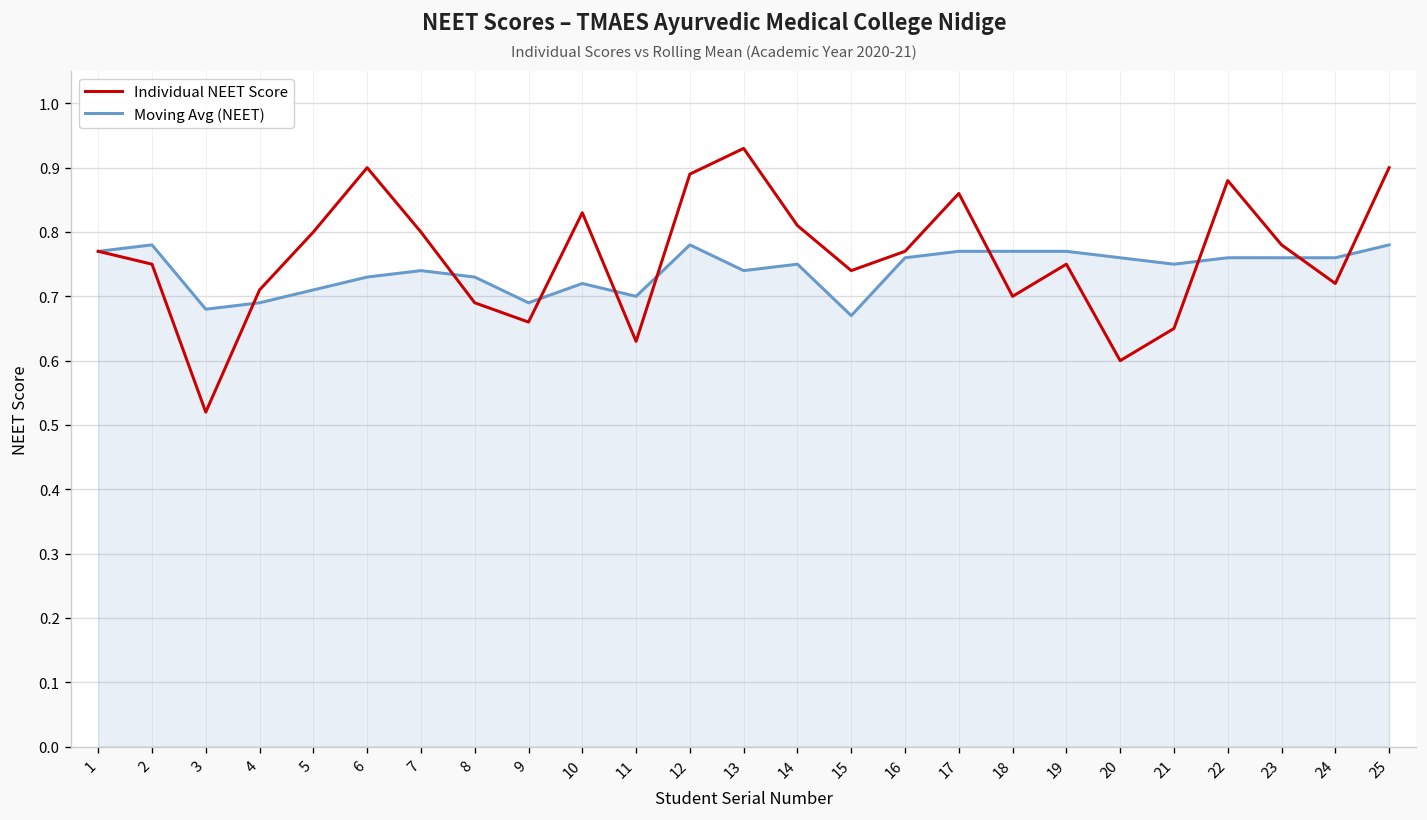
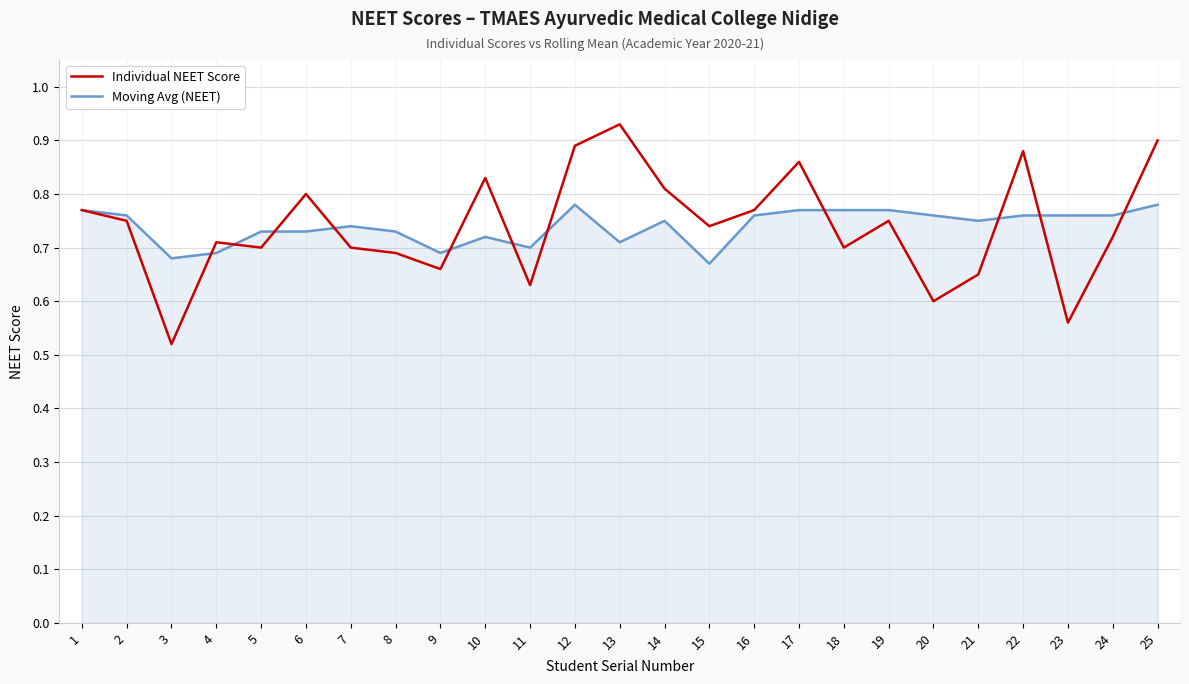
  {
    "Individual NEET Score": {
      "2": 0.75,
      "3": 0.52,
      "4": 0.71,
-     "5": 0.8,
-     "6": 0.9,
-     "7": 0.8,
+     "5": 0.7,
+     "6": 0.8,
+     "7": 0.7,
      "8": 0.69,
      "9": 0.66,
      "10": 0.83,
      "11": 0.63,
      "12": 0.89,
      "13": 0.93,
      "14": 0.81,
      "15": 0.74,
      "16": 0.77,
      "17": 0.86,
      "18": 0.70,
      "19": 0.75,
      "20": 0.60,
      "21": 0.65,
      "22": 0.88,
-     "23": 0.78,
+     "23": 0.56,
      "24": 0.72,
      "25": 0.90
    },
    "Moving Avg (NEET)": {
-     "2": 0.78,
+     "2": 0.76,
      "3": 0.68,
      "4": 0.69,
-     "5": 0.71,
+     "5": 0.73,
      "6": 0.73,
      "7": 0.74,
      "8": 0.73,
      "9": 0.69,
      "10": 0.72,
      "11": 0.70,
      "12": 0.78,
-     "13": 0.74,
+     "13": 0.71,
      "14": 0.75,
      "15": 0.67,
      "16": 0.76,
      "17": 0.77,
      "18": 0.77,
      "19": 0.77,
      "20": 0.76,
      "21": 0.75,
      "22": 0.76,
      "23": 0.76,
      "24": 0.76,
      "25": 0.78
    }
  }
